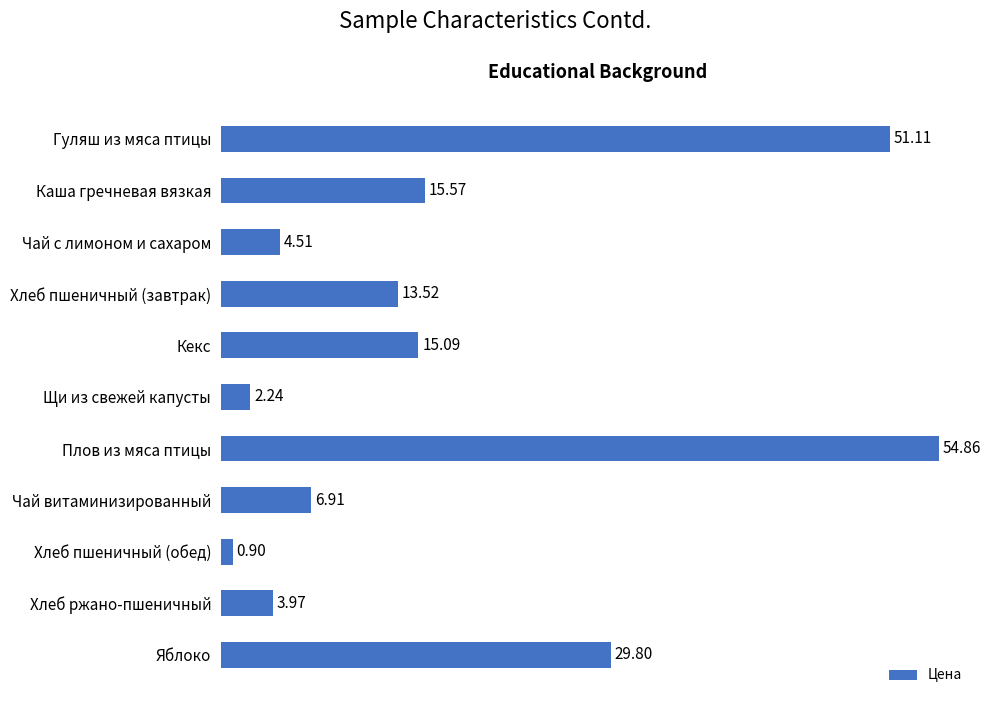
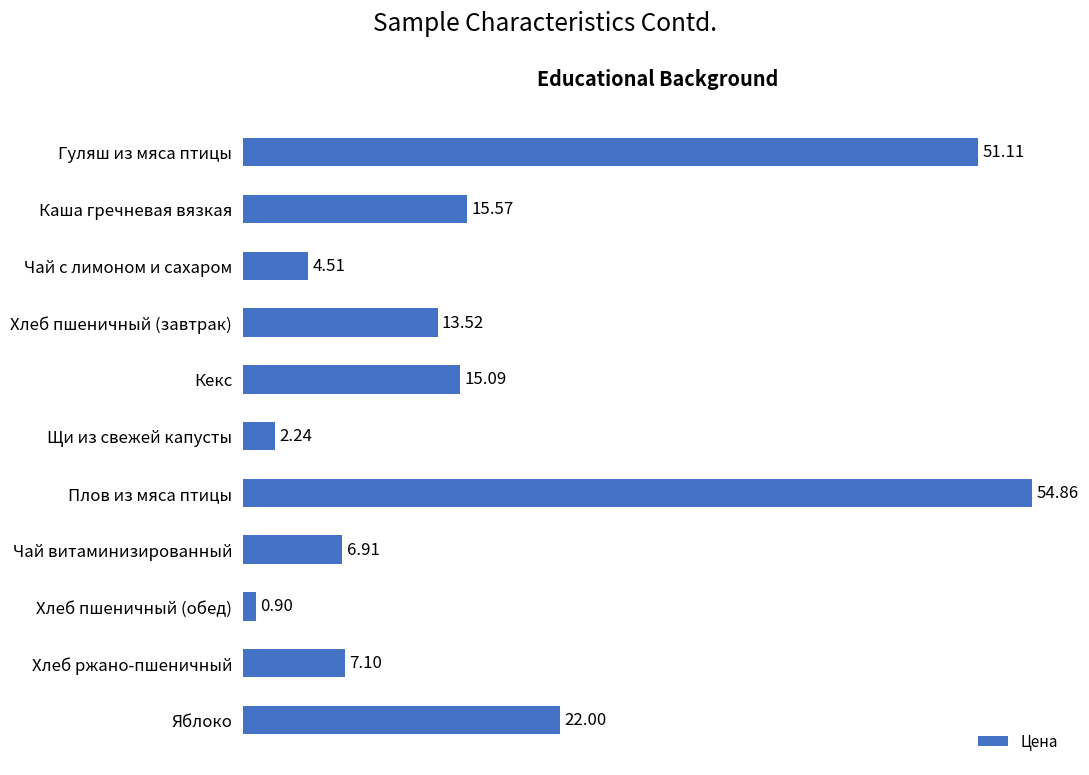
  {
    "Гуляш из мяса птицы": 51.11,
    "Каша гречневая вязкая": 15.57,
    "Чай с лимоном и сахаром": 4.51,
    "Хлеб пшеничный (завтрак)": 13.52,
    "Кекс": 15.09,
    "Щи из свежей капусты": 2.24,
    "Плов из мяса птицы": 54.86,
    "Чай витаминизированный": 6.91,
    "Хлеб пшеничный (обед)": 0.90,
-   "Хлеб ржано-пшеничный": 3.97,
-   "Яблоко": 29.80
+   "Хлеб ржано-пшеничный": 7.10,
+   "Яблоко": 22.00
  }
